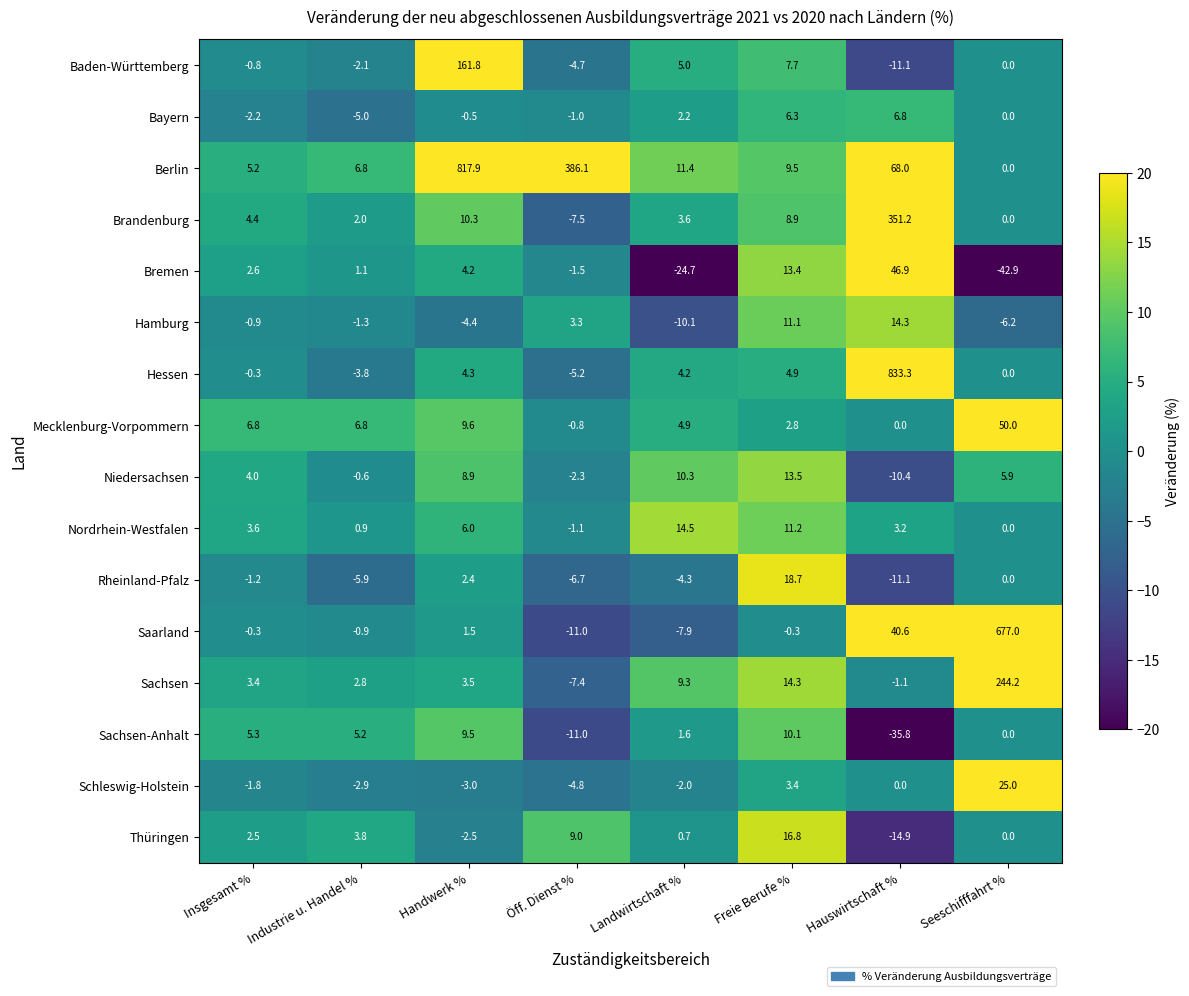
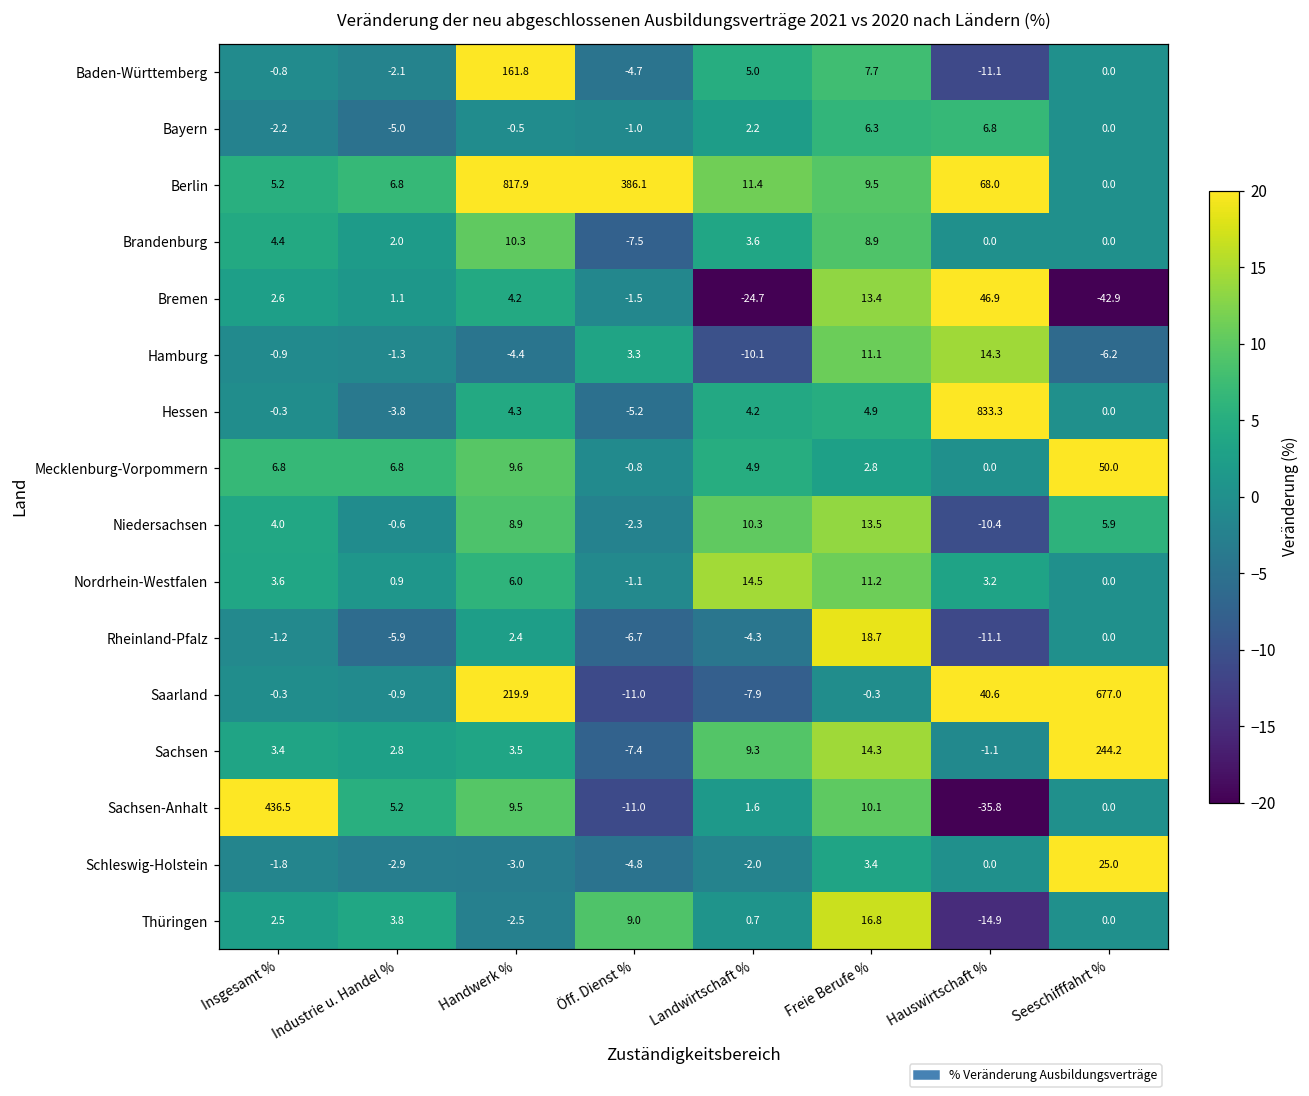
  {
    "Baden-Württemberg": {
      "Insgesamt %": -0.8,
      "Industrie u. Handel %": -2.1,
      "Handwerk %": 161.8,
      "Öff. Dienst %": -4.7,
      "Landwirtschaft %": 5.0,
      "Freie Berufe %": 7.7,
      "Hauswirtschaft %": -11.1,
      "Seeschifffahrt %": 0.0
    },
    "Bayern": {
      "Insgesamt %": -2.2,
      "Industrie u. Handel %": -5.0,
      "Handwerk %": -0.5,
      "Öff. Dienst %": -1.0,
      "Landwirtschaft %": 2.2,
      "Freie Berufe %": 6.3,
      "Hauswirtschaft %": 6.8,
      "Seeschifffahrt %": 0.0
    },
    "Berlin": {
      "Insgesamt %": 5.2,
      "Industrie u. Handel %": 6.8,
      "Handwerk %": 817.9,
      "Öff. Dienst %": 386.1,
      "Landwirtschaft %": 11.4,
      "Freie Berufe %": 9.5,
      "Hauswirtschaft %": 68.0,
      "Seeschifffahrt %": 0.0
    },
    "Brandenburg": {
      "Insgesamt %": 4.4,
      "Industrie u. Handel %": 2.0,
      "Handwerk %": 10.3,
      "Öff. Dienst %": -7.5,
      "Landwirtschaft %": 3.6,
      "Freie Berufe %": 8.9,
-     "Hauswirtschaft %": 351.2,
+     "Hauswirtschaft %": 0.0,
      "Seeschifffahrt %": 0.0
    },
    "Bremen": {
      "Insgesamt %": 2.6,
      "Industrie u. Handel %": 1.1,
      "Handwerk %": 4.2,
      "Öff. Dienst %": -1.5,
      "Landwirtschaft %": -24.7,
      "Freie Berufe %": 13.4,
      "Hauswirtschaft %": 46.9,
      "Seeschifffahrt %": -42.9
    },
    "Hamburg": {
      "Insgesamt %": -0.9,
      "Industrie u. Handel %": -1.3,
      "Handwerk %": -4.4,
      "Öff. Dienst %": 3.3,
      "Landwirtschaft %": -10.1,
      "Freie Berufe %": 11.1,
      "Hauswirtschaft %": 14.3,
      "Seeschifffahrt %": -6.2
    },
    "Hessen": {
      "Insgesamt %": -0.3,
      "Industrie u. Handel %": -3.8,
      "Handwerk %": 4.3,
      "Öff. Dienst %": -5.2,
      "Landwirtschaft %": 4.2,
      "Freie Berufe %": 4.9,
      "Hauswirtschaft %": 833.3,
      "Seeschifffahrt %": 0.0
    },
    "Mecklenburg-Vorpommern": {
      "Insgesamt %": 6.8,
      "Industrie u. Handel %": 6.8,
      "Handwerk %": 9.6,
      "Öff. Dienst %": -0.8,
      "Landwirtschaft %": 4.9,
      "Freie Berufe %": 2.8,
      "Hauswirtschaft %": 0.0,
      "Seeschifffahrt %": 50.0
    },
    "Niedersachsen": {
      "Insgesamt %": 4.0,
      "Industrie u. Handel %": -0.6,
      "Handwerk %": 8.9,
      "Öff. Dienst %": -2.3,
      "Landwirtschaft %": 10.3,
      "Freie Berufe %": 13.5,
      "Hauswirtschaft %": -10.4,
      "Seeschifffahrt %": 5.9
    },
    "Nordrhein-Westfalen": {
      "Insgesamt %": 3.6,
      "Industrie u. Handel %": 0.9,
      "Handwerk %": 6.0,
      "Öff. Dienst %": -1.1,
      "Landwirtschaft %": 14.5,
      "Freie Berufe %": 11.2,
      "Hauswirtschaft %": 3.2,
      "Seeschifffahrt %": 0.0
    },
    "Rheinland-Pfalz": {
      "Insgesamt %": -1.2,
      "Industrie u. Handel %": -5.9,
      "Handwerk %": 2.4,
      "Öff. Dienst %": -6.7,
      "Landwirtschaft %": -4.3,
      "Freie Berufe %": 18.7,
      "Hauswirtschaft %": -11.1,
      "Seeschifffahrt %": 0.0
    },
    "Saarland": {
      "Insgesamt %": -0.3,
      "Industrie u. Handel %": -0.9,
-     "Handwerk %": 1.5,
+     "Handwerk %": 219.9,
      "Öff. Dienst %": -11.0,
      "Landwirtschaft %": -7.9,
      "Freie Berufe %": -0.3,
      "Hauswirtschaft %": 40.6,
      "Seeschifffahrt %": 677.0
    },
    "Sachsen": {
      "Insgesamt %": 3.4,
      "Industrie u. Handel %": 2.8,
      "Handwerk %": 3.5,
      "Öff. Dienst %": -7.4,
      "Landwirtschaft %": 9.3,
      "Freie Berufe %": 14.3,
      "Hauswirtschaft %": -1.1,
      "Seeschifffahrt %": 244.2
    },
    "Sachsen-Anhalt": {
-     "Insgesamt %": 5.3,
+     "Insgesamt %": 436.5,
      "Industrie u. Handel %": 5.2,
      "Handwerk %": 9.5,
      "Öff. Dienst %": -11.0,
      "Landwirtschaft %": 1.6,
      "Freie Berufe %": 10.1,
      "Hauswirtschaft %": -35.8,
      "Seeschifffahrt %": 0.0
    },
    "Schleswig-Holstein": {
      "Insgesamt %": -1.8,
      "Industrie u. Handel %": -2.9,
      "Handwerk %": -3.0,
      "Öff. Dienst %": -4.8,
      "Landwirtschaft %": -2.0,
      "Freie Berufe %": 3.4,
      "Hauswirtschaft %": 0.0,
      "Seeschifffahrt %": 25.0
    },
    "Thüringen": {
      "Insgesamt %": 2.5,
      "Industrie u. Handel %": 3.8,
      "Handwerk %": -2.5,
      "Öff. Dienst %": 9.0,
      "Landwirtschaft %": 0.7,
      "Freie Berufe %": 16.8,
      "Hauswirtschaft %": -14.9,
      "Seeschifffahrt %": 0.0
    }
  }
